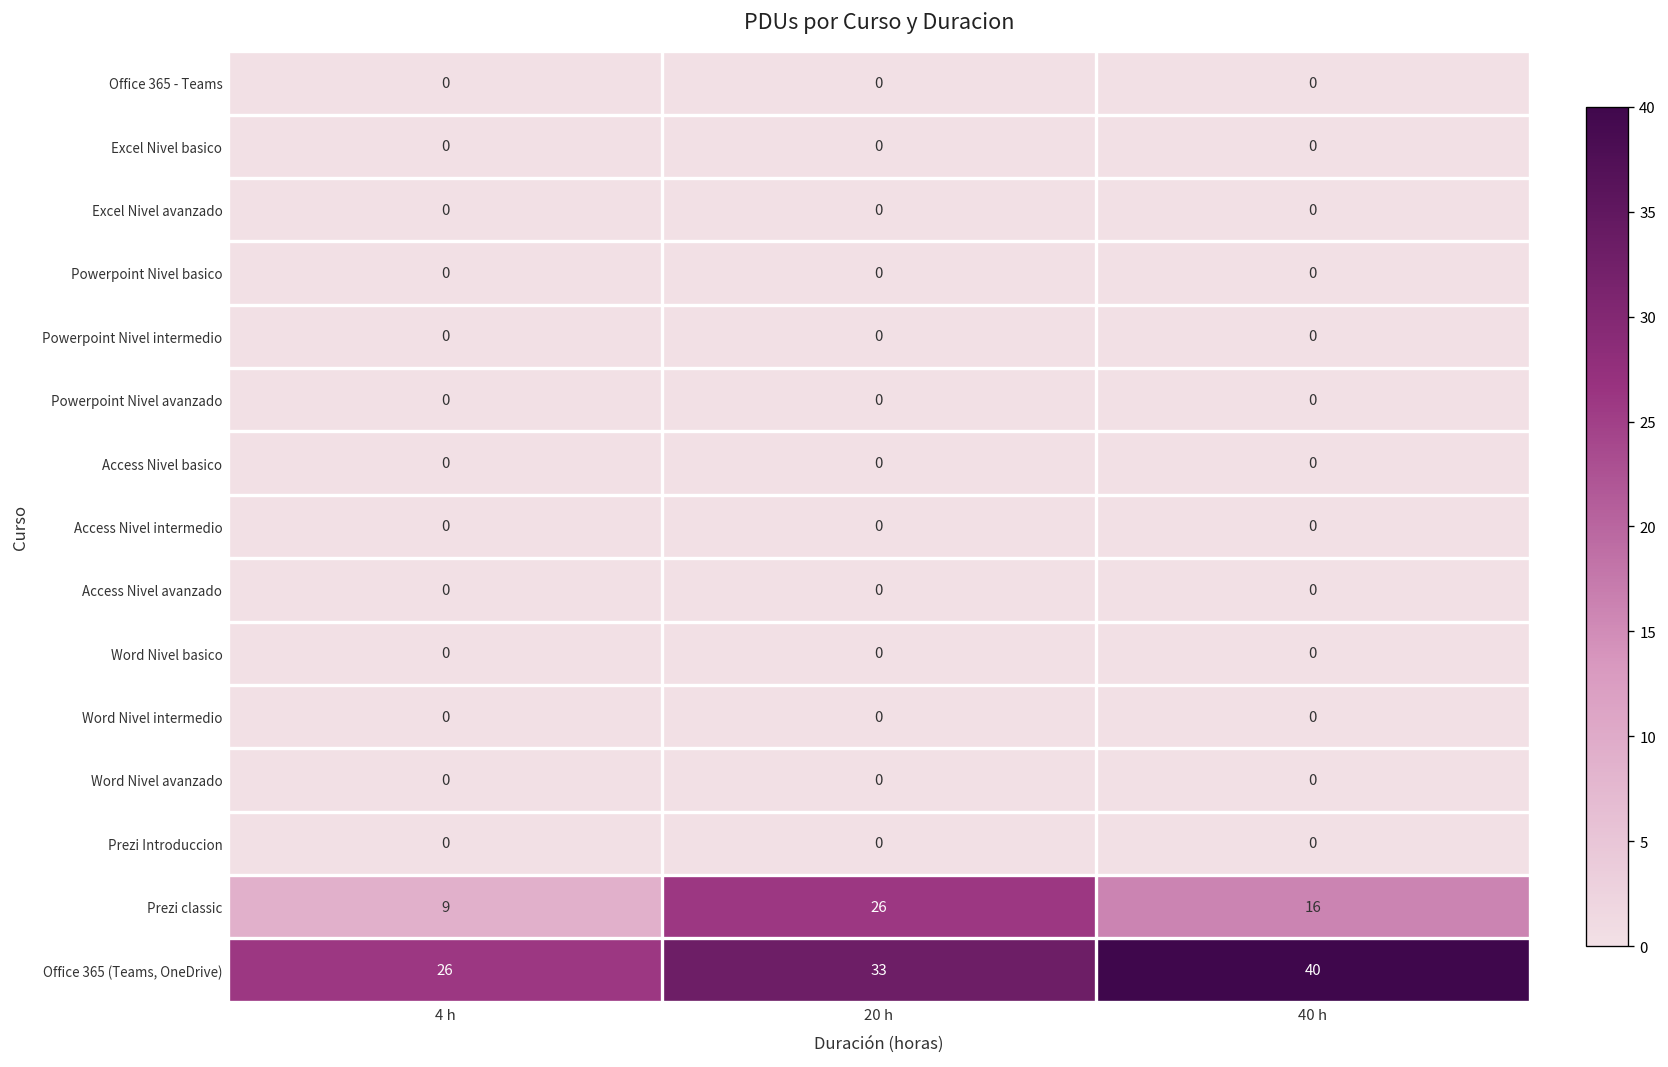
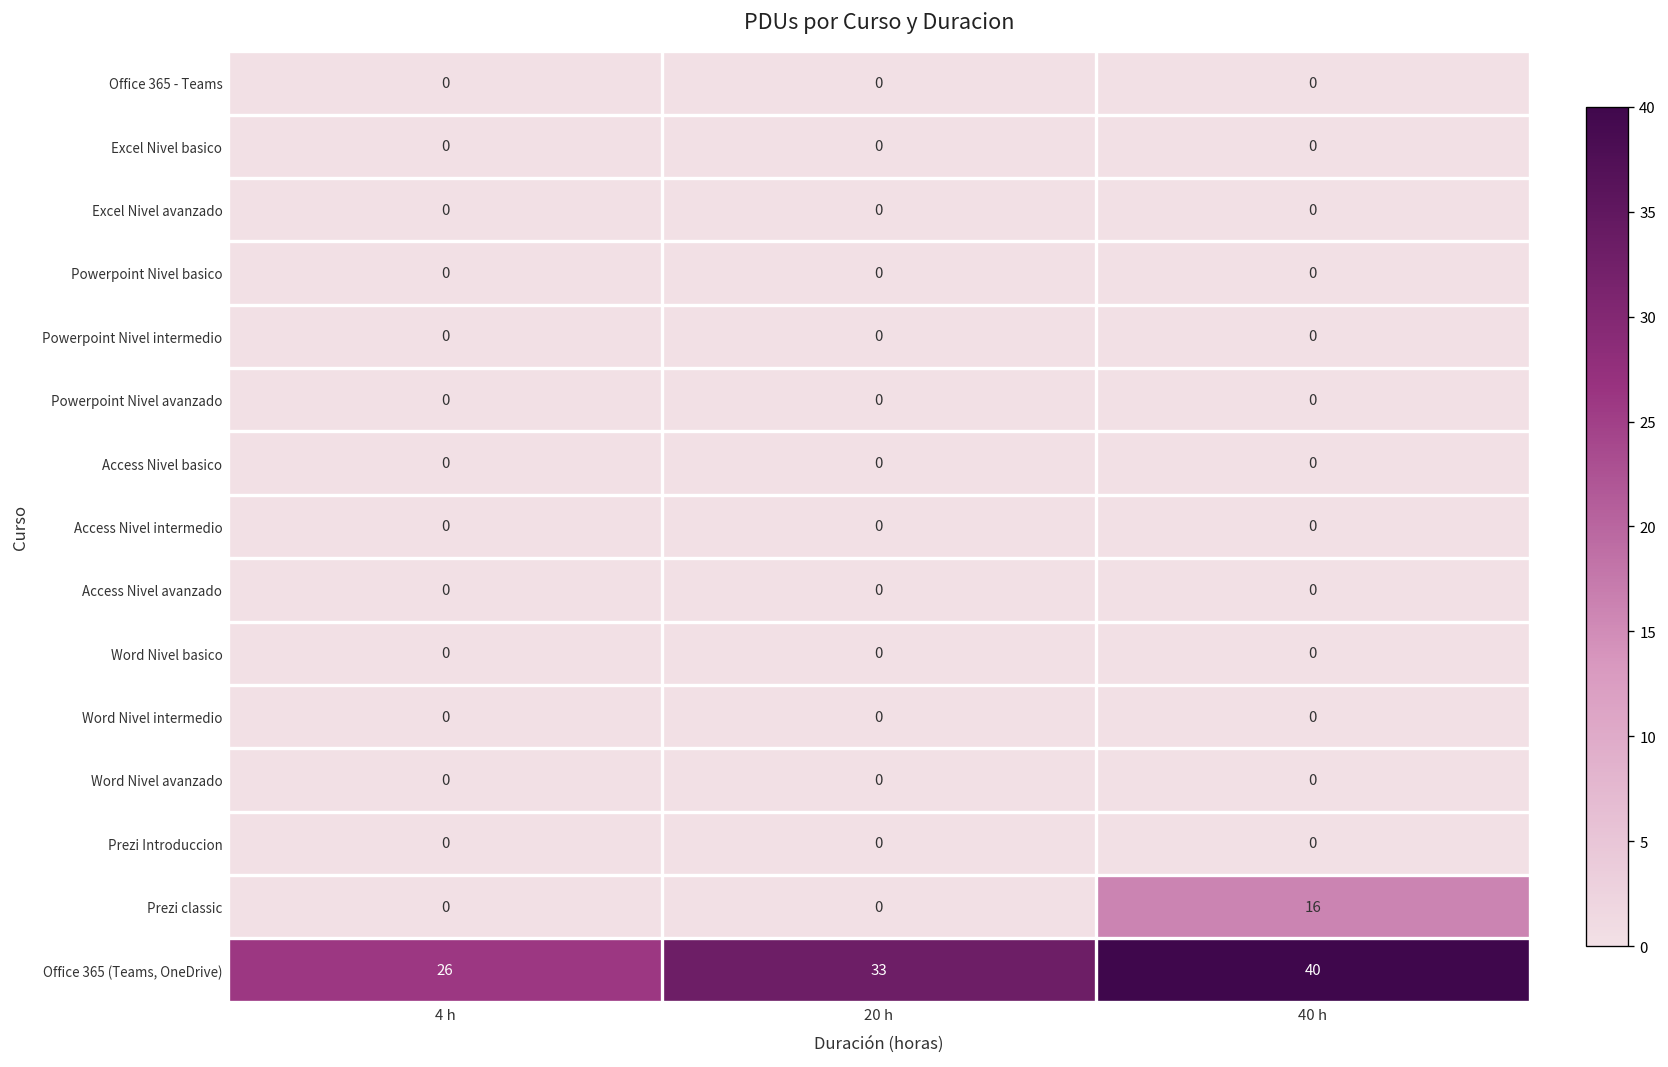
  {
    "Office 365 - Teams": {
      "4 h": 0,
      "20 h": 0,
      "40 h": 0
    },
    "Excel Nivel basico": {
      "4 h": 0,
      "20 h": 0,
      "40 h": 0
    },
    "Excel Nivel avanzado": {
      "4 h": 0,
      "20 h": 0,
      "40 h": 0
    },
    "Powerpoint Nivel basico": {
      "4 h": 0,
      "20 h": 0,
      "40 h": 0
    },
    "Powerpoint Nivel intermedio": {
      "4 h": 0,
      "20 h": 0,
      "40 h": 0
    },
    "Powerpoint Nivel avanzado": {
      "4 h": 0,
      "20 h": 0,
      "40 h": 0
    },
    "Access Nivel basico": {
      "4 h": 0,
      "20 h": 0,
      "40 h": 0
    },
    "Access Nivel intermedio": {
      "4 h": 0,
      "20 h": 0,
      "40 h": 0
    },
    "Access Nivel avanzado": {
      "4 h": 0,
      "20 h": 0,
      "40 h": 0
    },
    "Word Nivel basico": {
      "4 h": 0,
      "20 h": 0,
      "40 h": 0
    },
    "Word Nivel intermedio": {
      "4 h": 0,
      "20 h": 0,
      "40 h": 0
    },
    "Word Nivel avanzado": {
      "4 h": 0,
      "20 h": 0,
      "40 h": 0
    },
    "Prezi Introduccion": {
      "4 h": 0,
      "20 h": 0,
      "40 h": 0
    },
    "Prezi classic": {
-     "4 h": 9,
-     "20 h": 26,
+     "4 h": 0,
+     "20 h": 0,
      "40 h": 16
    },
    "Office 365 (Teams, OneDrive)": {
      "4 h": 26,
      "20 h": 33,
      "40 h": 40
    }
  }
